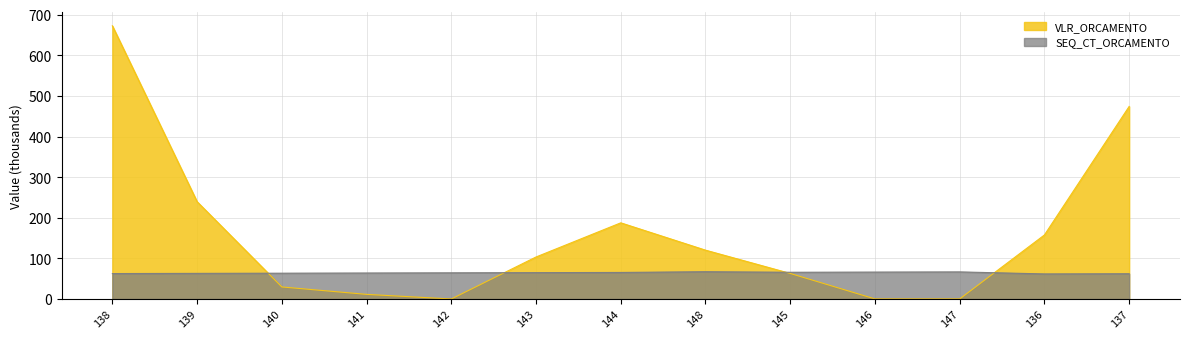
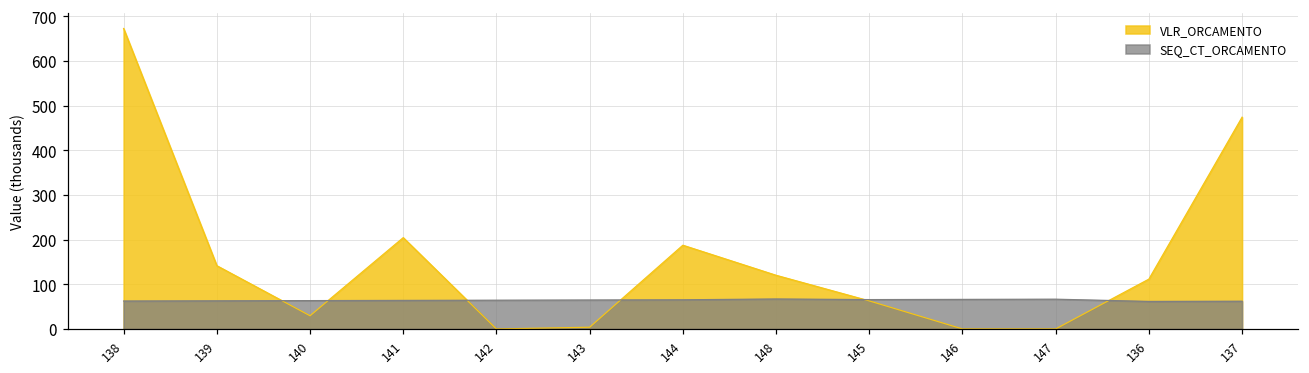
  {
    "VLR_ORCAMENTO": {
      "138": 670,
-     "139": 240,
+     "139": 140,
      "140": 30,
-     "141": 10,
+     "141": 200,
      "142": 0,
-     "143": 100,
+     "143": 0,
      "144": 190,
      "148": 120,
      "146": 0,
      "147": 0,
-     "136": 160,
+     "136": 110,
      "137": 470
    },
    "SEQ_CT_ORCAMENTO": {
      "138": 60,
      "139": 60,
      "140": 60,
      "141": 60,
      "142": 60,
      "143": 60,
      "144": 70,
      "148": 70,
      "146": 70,
      "147": 70,
      "136": 60,
      "137": 60
    }
  }
